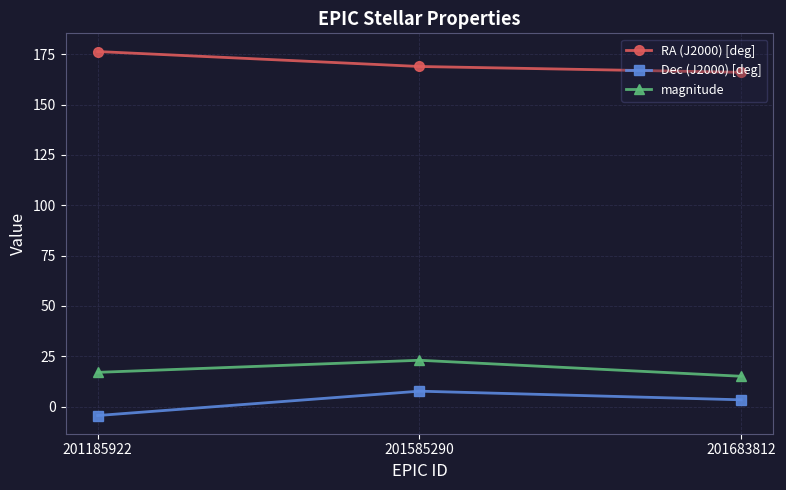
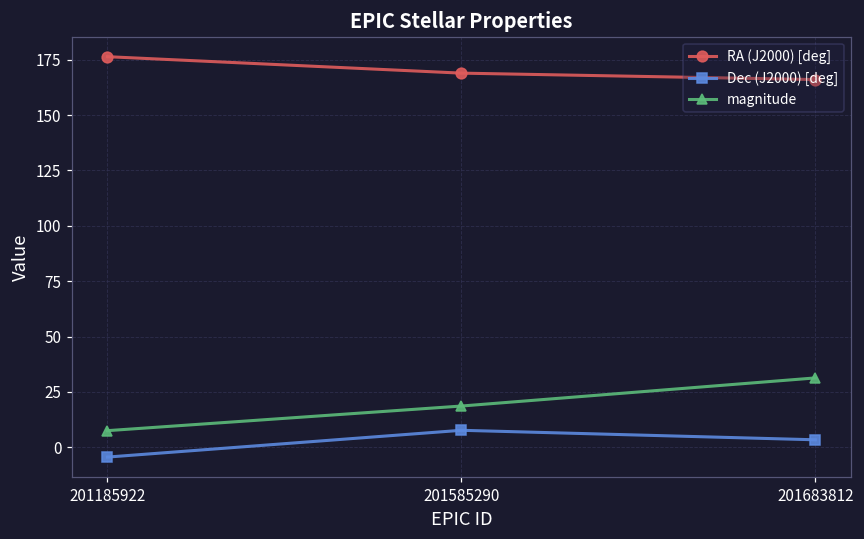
  {
    "RA (J2000) [deg]": {
      "201185922": 176,
      "201585290": 169
    },
    "Dec (J2000) [deg]": {
      "201185922": -4,
      "201585290": 8,
      "201683812": 3
    },
    "magnitude": {
-     "201185922": 17,
-     "201585290": 23,
-     "201683812": 15
+     "201185922": 7,
+     "201585290": 19,
+     "201683812": 31
    }
  }
